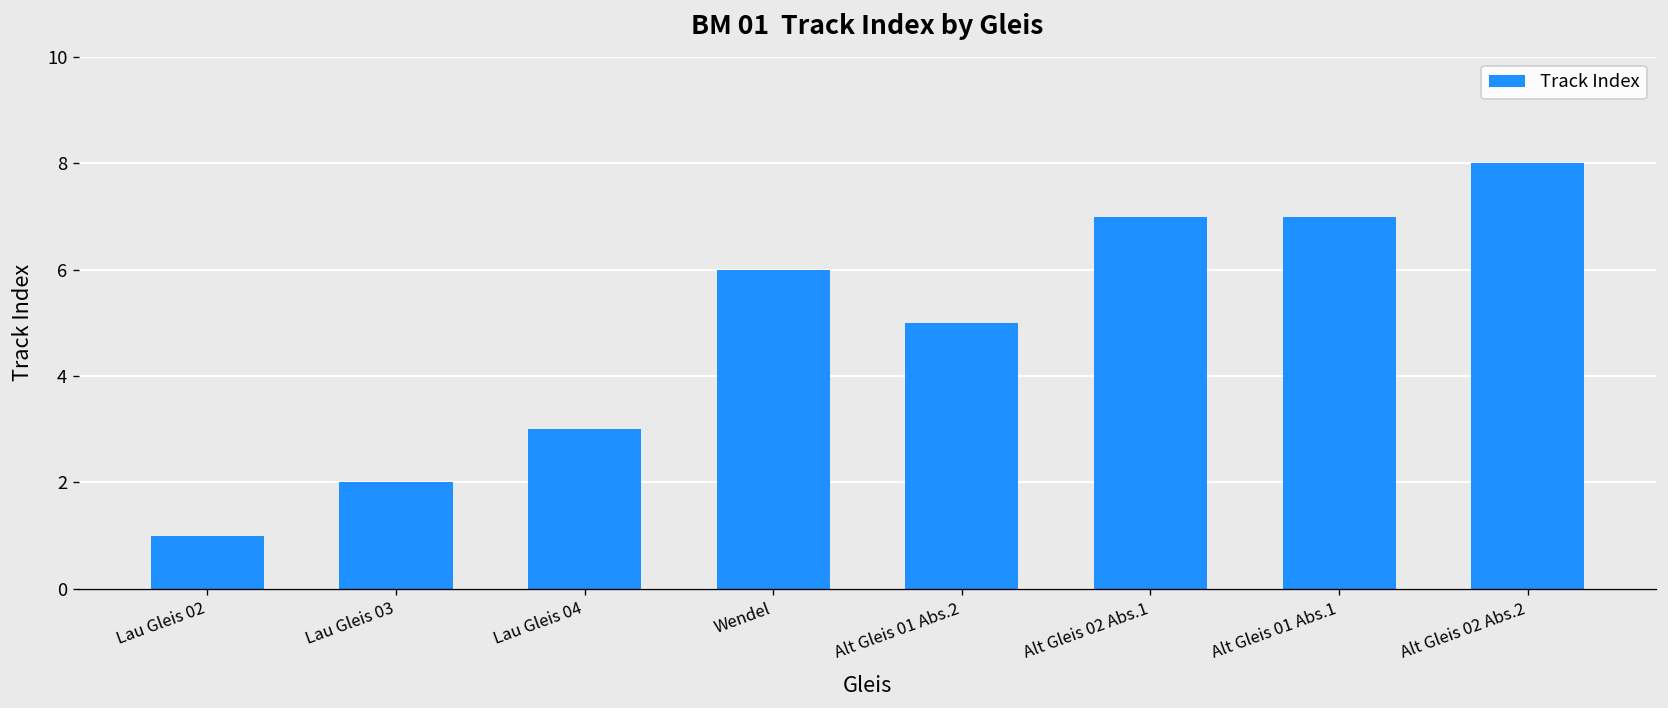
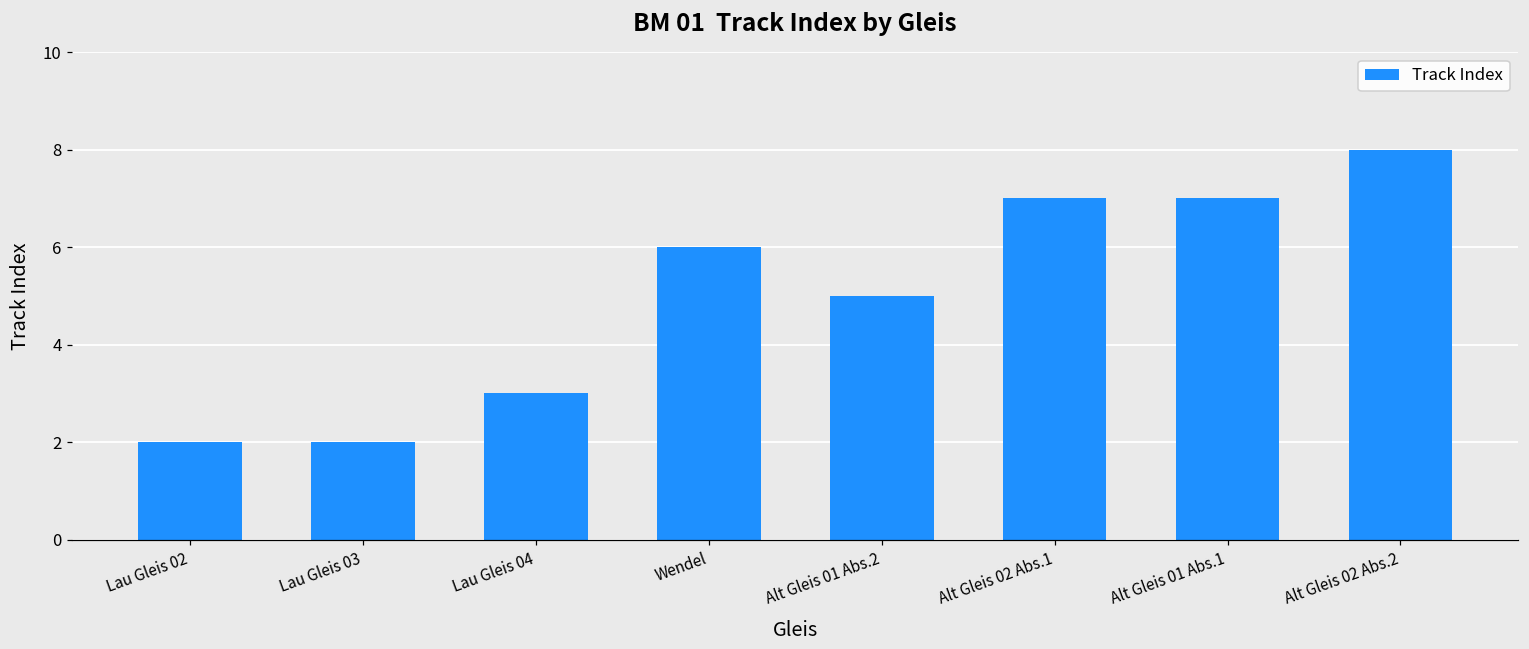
  {
-   "Lau Gleis 02": 1,
+   "Lau Gleis 02": 2,
    "Lau Gleis 03": 2,
    "Lau Gleis 04": 3,
    "Wendel": 6,
    "Alt Gleis 01 Abs.2": 5,
    "Alt Gleis 02 Abs.1": 7,
    "Alt Gleis 01 Abs.1": 7,
    "Alt Gleis 02 Abs.2": 8
  }
